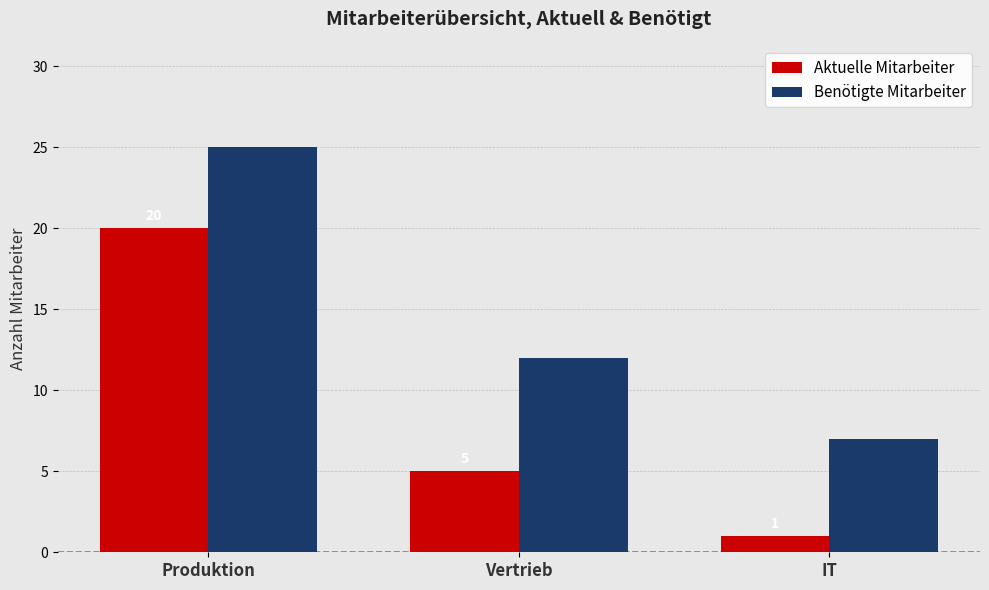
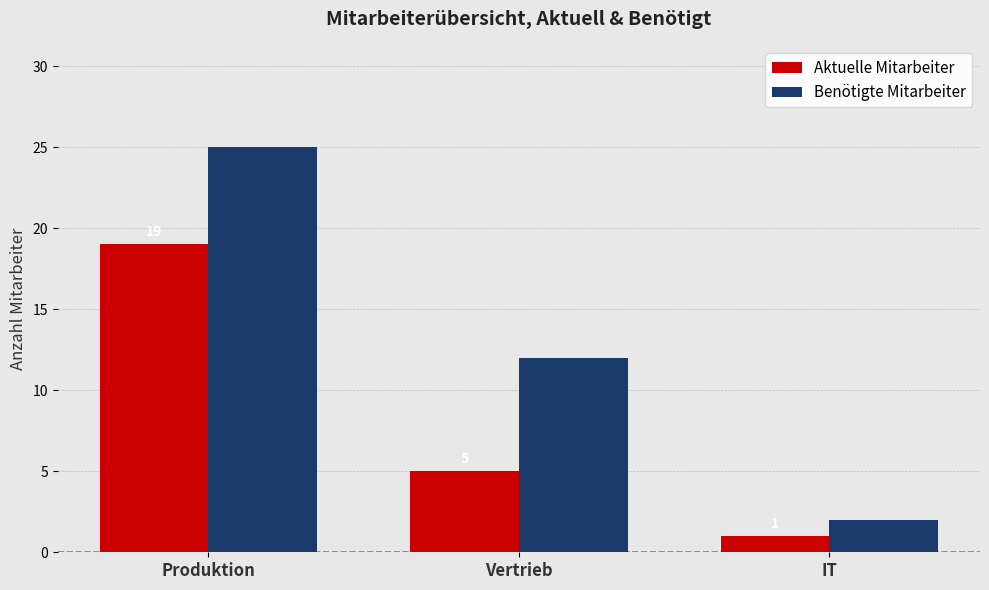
  {
    "Aktuelle Mitarbeiter": {
-     "Produktion": 20,
+     "Produktion": 19,
      "Vertrieb": 5,
      "IT": 1
    },
    "Benötigte Mitarbeiter": {
      "Produktion": 25,
      "Vertrieb": 12,
-     "IT": 7
+     "IT": 2
    }
  }
